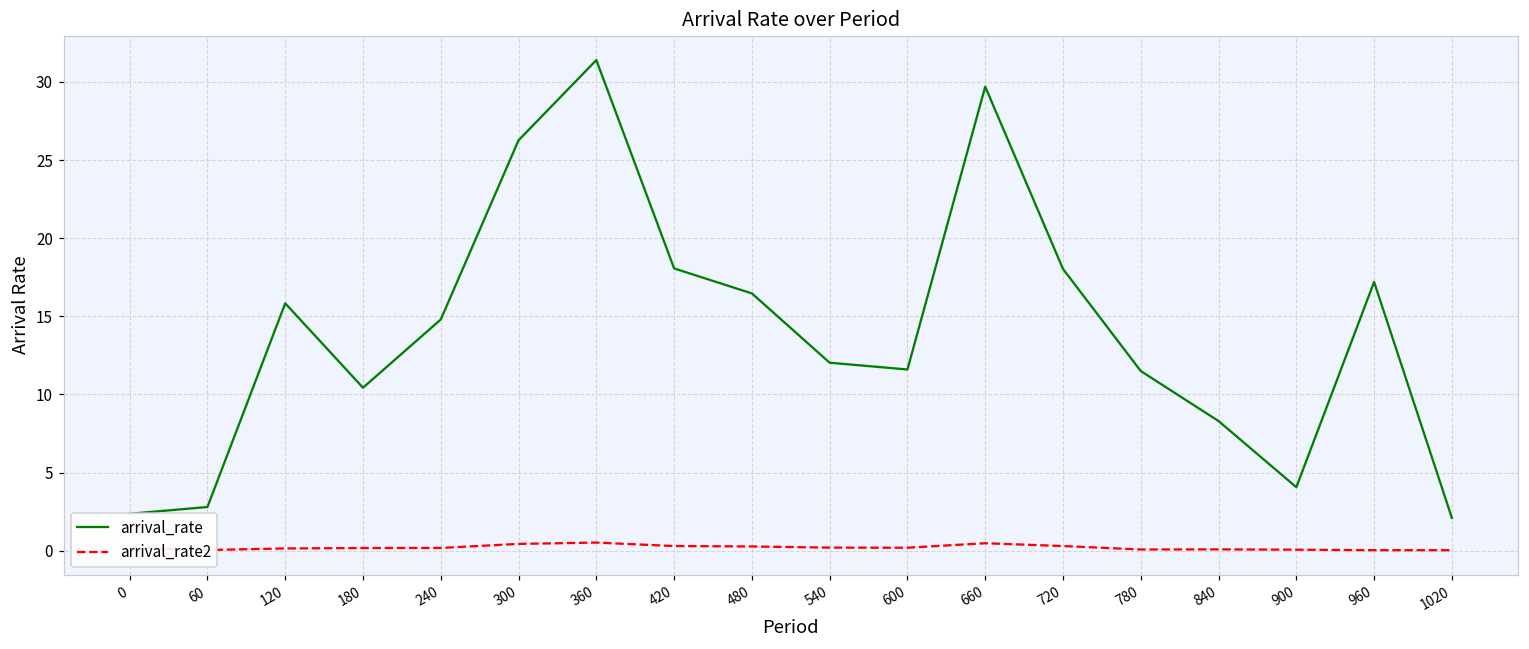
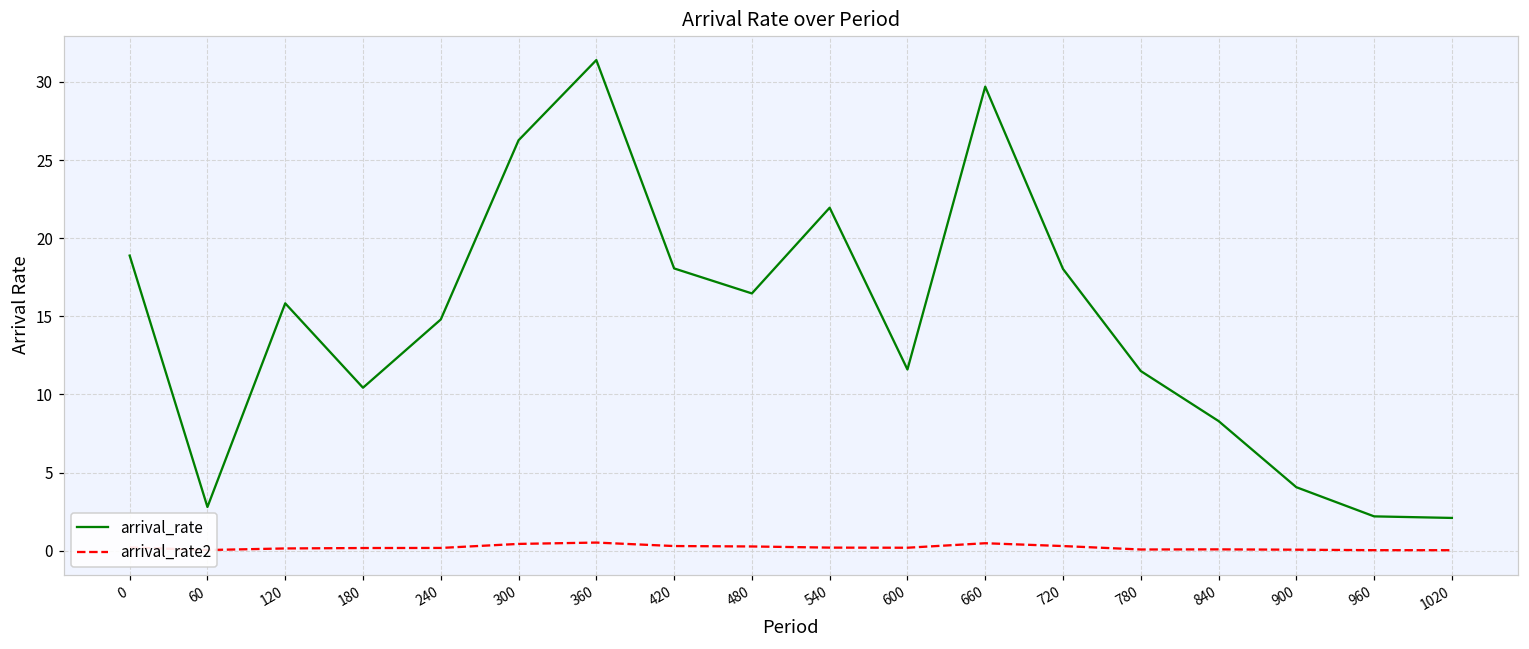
  {
    "arrival_rate": {
-     "0": 2.4,
+     "0": 18.9,
      "60": 2.8,
      "120": 15.8,
      "180": 10.4,
      "240": 14.8,
      "300": 26.3,
      "360": 31.4,
      "420": 18.1,
      "480": 16.5,
-     "540": 12.0,
+     "540": 22.0,
      "600": 11.6,
      "660": 29.7,
      "720": 18.0,
      "780": 11.5,
      "840": 8.3,
      "900": 4.1,
-     "960": 17.2,
+     "960": 2.2,
      "1020": 2.1
    },
    "arrival_rate2": {
      "120": 0.1,
      "180": 0.2,
      "240": 0.2,
      "300": 0.4,
      "360": 0.5,
      "420": 0.3,
      "480": 0.3,
      "540": 0.2,
      "600": 0.2,
      "660": 0.5,
      "720": 0.3,
      "780": 0.1,
      "840": 0.1,
      "900": 0.1,
      "960": 0.0,
      "1020": 0.0
    }
  }
